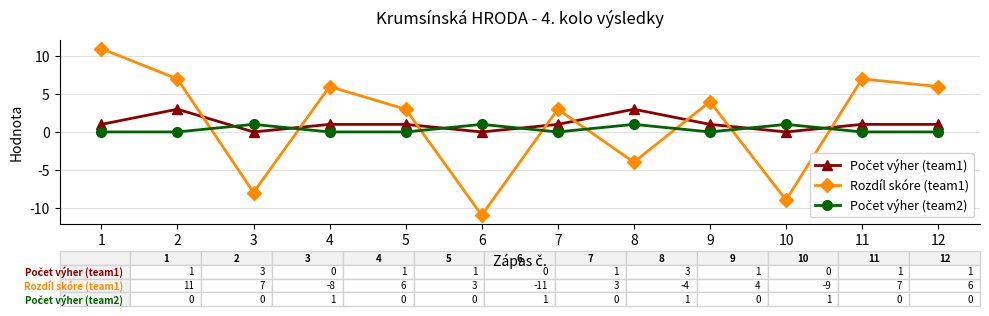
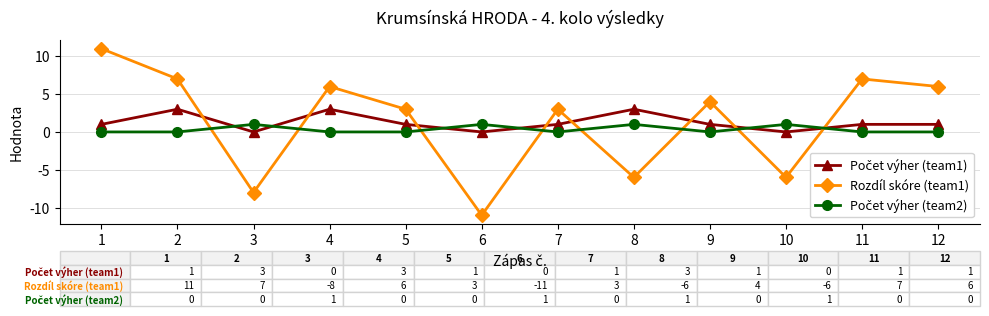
  {
    "Počet výher (team1)": {
-     "4": 1
+     "4": 3
    },
    "Rozdíl skóre (team1)": {
-     "8": -4,
-     "10": -9
+     "8": -6,
+     "10": -6
    },
    "Počet výher (team2)": {
      "1": 0,
      "2": 0,
      "3": 1,
      "4": 0,
      "5": 0,
      "6": 1,
      "7": 0,
      "8": 1,
      "9": 0,
      "10": 1,
      "11": 0,
      "12": 0
    }
  }
